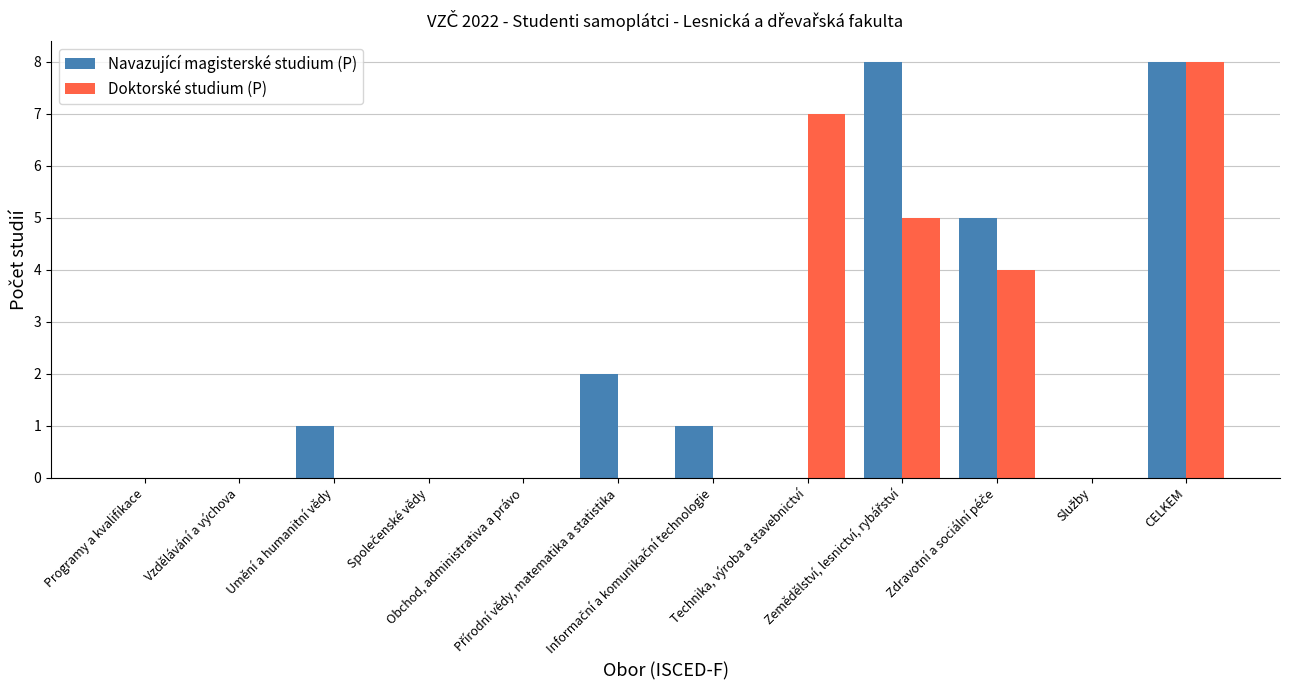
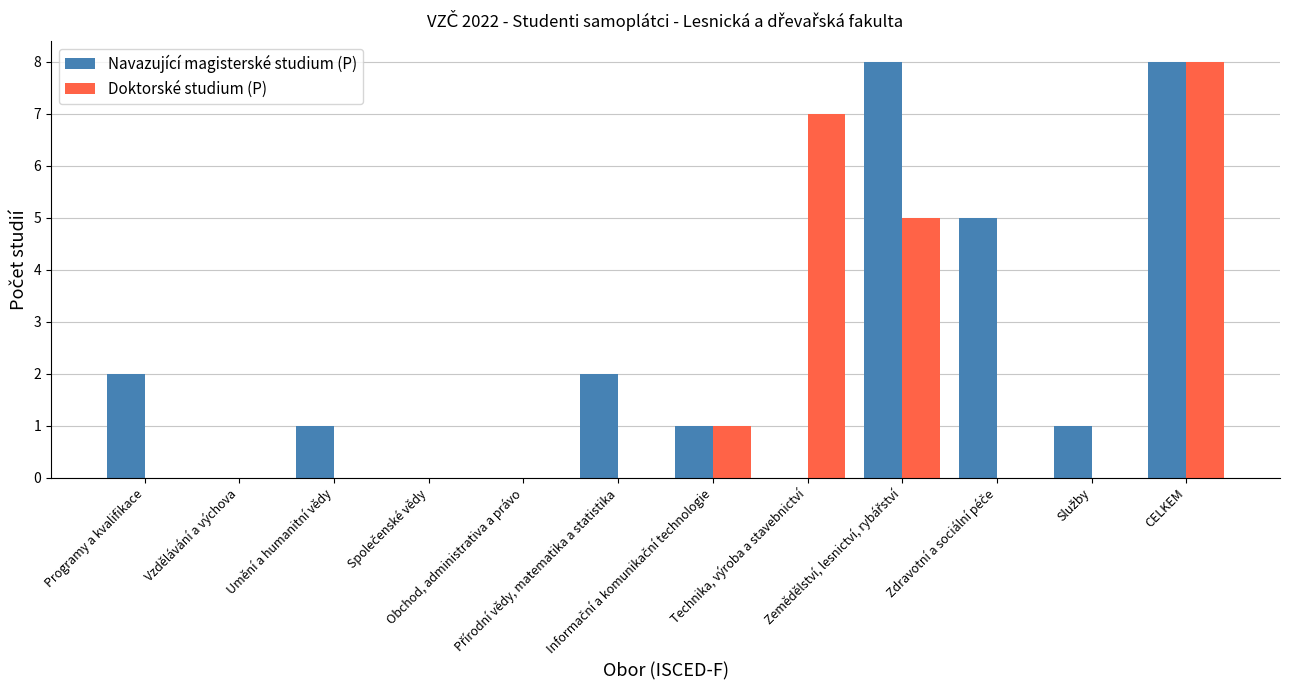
  {
    "Navazující magisterské studium (P)": {
-     "Programy a kvalifikace": 0,
+     "Programy a kvalifikace": 2,
      "Vzdělávání a výchova": 0,
      "Umění a humanitní vědy": 1,
      "Společenské vědy": 0,
      "Obchod, administrativa a právo": 0,
      "Přírodní vědy, matematika a statistika": 2,
      "Informační a komunikační technologie": 1,
      "Technika, výroba a stavebnictví": 0,
      "Zemědělství, lesnictví, rybářství": 8,
      "Zdravotní a sociální péče": 5,
-     "Služby": 0,
+     "Služby": 1,
      "CELKEM": 8
    },
    "Doktorské studium (P)": {
      "Programy a kvalifikace": 0,
      "Vzdělávání a výchova": 0,
      "Umění a humanitní vědy": 0,
      "Společenské vědy": 0,
      "Obchod, administrativa a právo": 0,
      "Přírodní vědy, matematika a statistika": 0,
-     "Informační a komunikační technologie": 0,
+     "Informační a komunikační technologie": 1,
      "Technika, výroba a stavebnictví": 7,
      "Zemědělství, lesnictví, rybářství": 5,
-     "Zdravotní a sociální péče": 4,
+     "Zdravotní a sociální péče": 0,
      "Služby": 0,
      "CELKEM": 8
    }
  }
